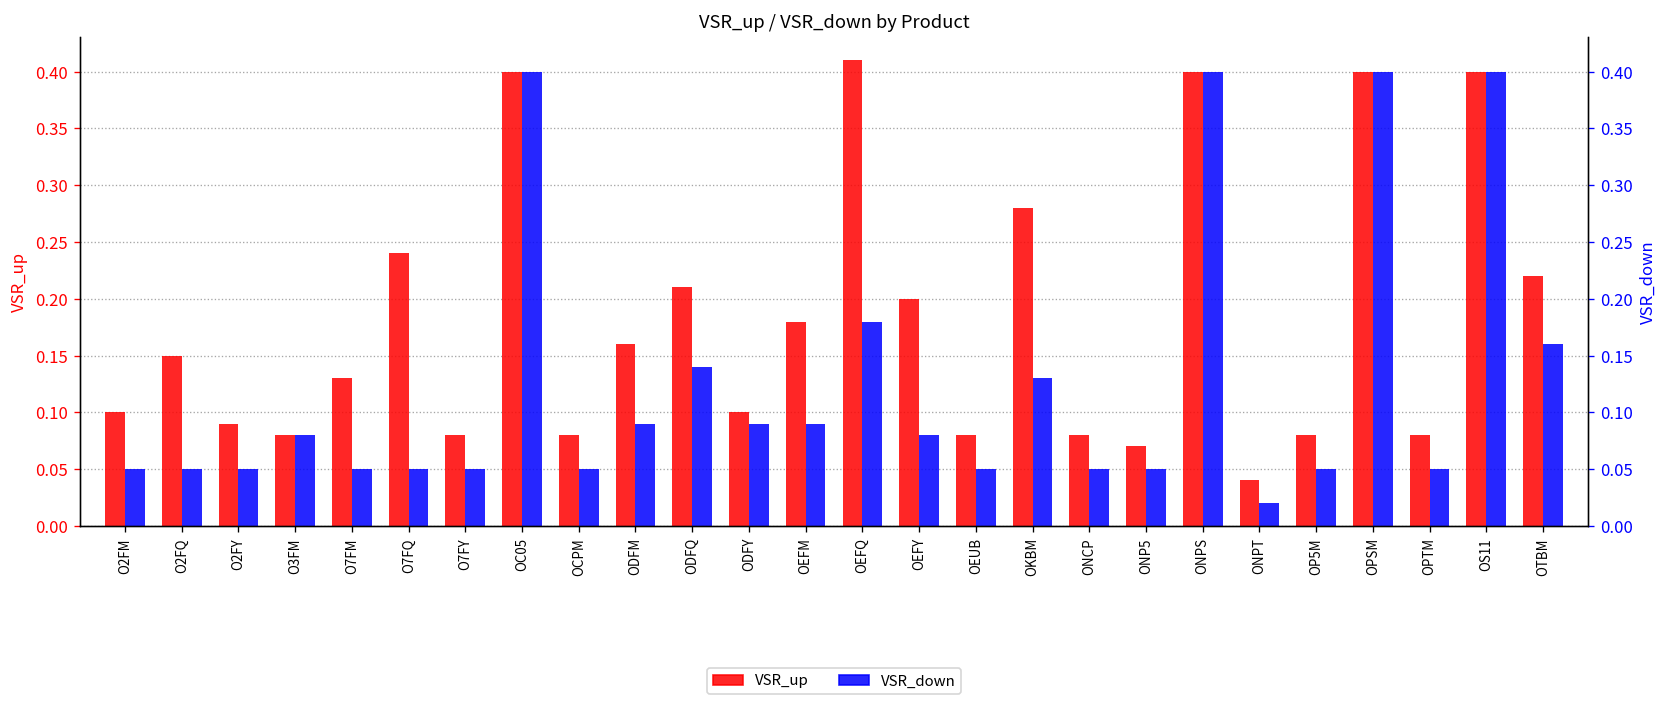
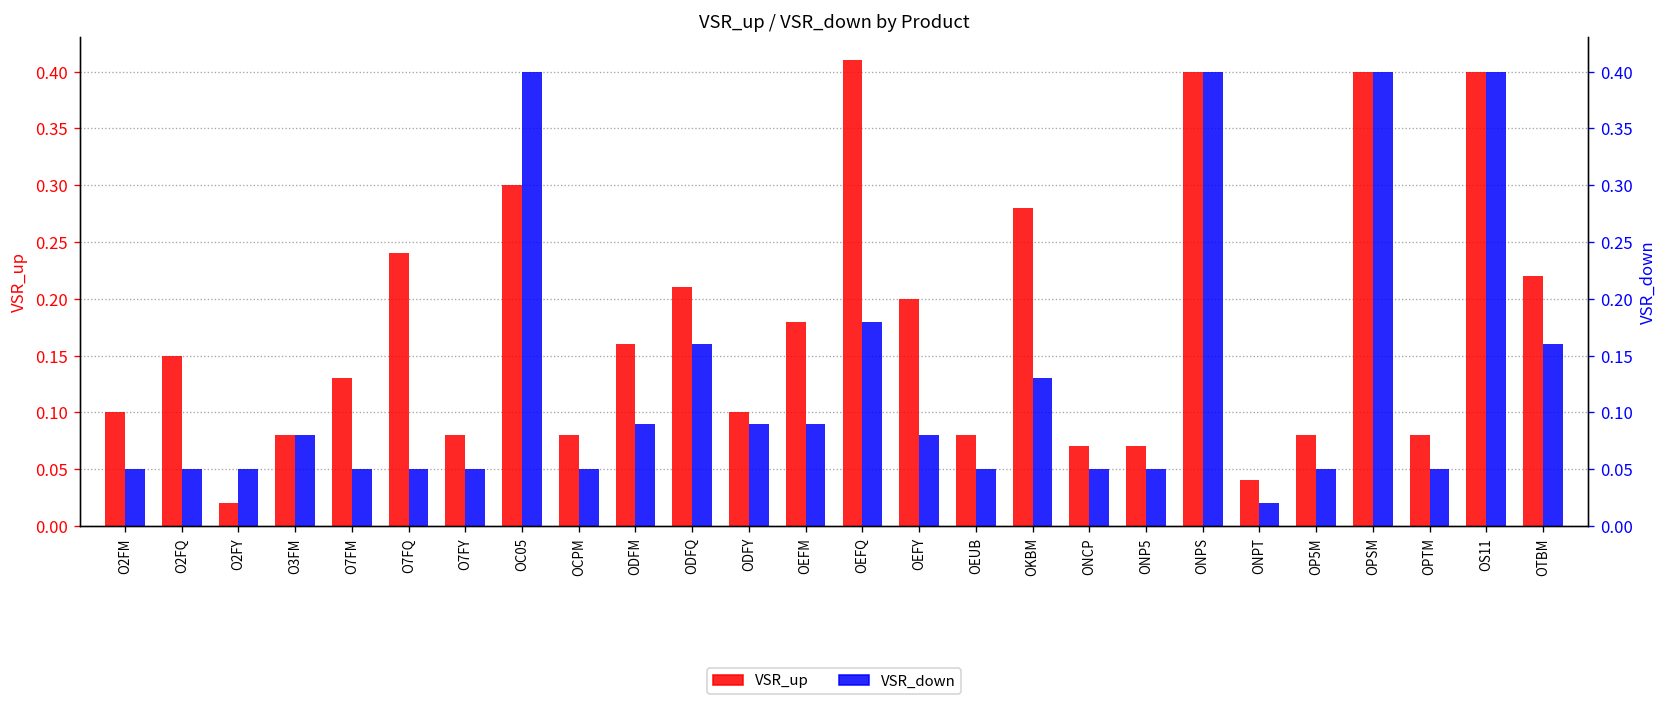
  {
    "VSR_up": {
      "O2FM": 0.10,
      "O2FQ": 0.15,
-     "O2FY": 0.09,
+     "O2FY": 0.02,
      "O3FM": 0.08,
      "O7FM": 0.13,
      "O7FQ": 0.24,
      "O7FY": 0.08,
-     "OC05": 0.4,
+     "OC05": 0.3,
      "OCPM": 0.08,
      "ODFM": 0.16,
      "ODFQ": 0.21,
      "ODFY": 0.10,
      "OEFM": 0.18,
      "OEFQ": 0.41,
      "OEFY": 0.20,
      "OEUB": 0.08,
      "OKBM": 0.28,
-     "ONCP": 0.08,
+     "ONCP": 0.07,
      "ONP5": 0.07,
      "ONPS": 0.40,
      "ONPT": 0.04,
      "OP5M": 0.08,
      "OPSM": 0.40,
      "OPTM": 0.08,
      "OS11": 0.40,
      "OTBM": 0.22
    },
    "VSR_down": {
      "O2FM": 0.05,
      "O2FQ": 0.05,
      "O2FY": 0.05,
      "O3FM": 0.08,
      "O7FM": 0.05,
      "O7FQ": 0.05,
      "O7FY": 0.05,
      "OC05": 0.40,
      "OCPM": 0.05,
      "ODFM": 0.09,
-     "ODFQ": 0.14,
+     "ODFQ": 0.16,
      "ODFY": 0.09,
      "OEFM": 0.09,
      "OEFQ": 0.18,
      "OEFY": 0.08,
      "OEUB": 0.05,
      "OKBM": 0.13,
      "ONCP": 0.05,
      "ONP5": 0.05,
      "ONPS": 0.40,
      "ONPT": 0.02,
      "OP5M": 0.05,
      "OPSM": 0.40,
      "OPTM": 0.05,
      "OS11": 0.40,
      "OTBM": 0.16
    }
  }
